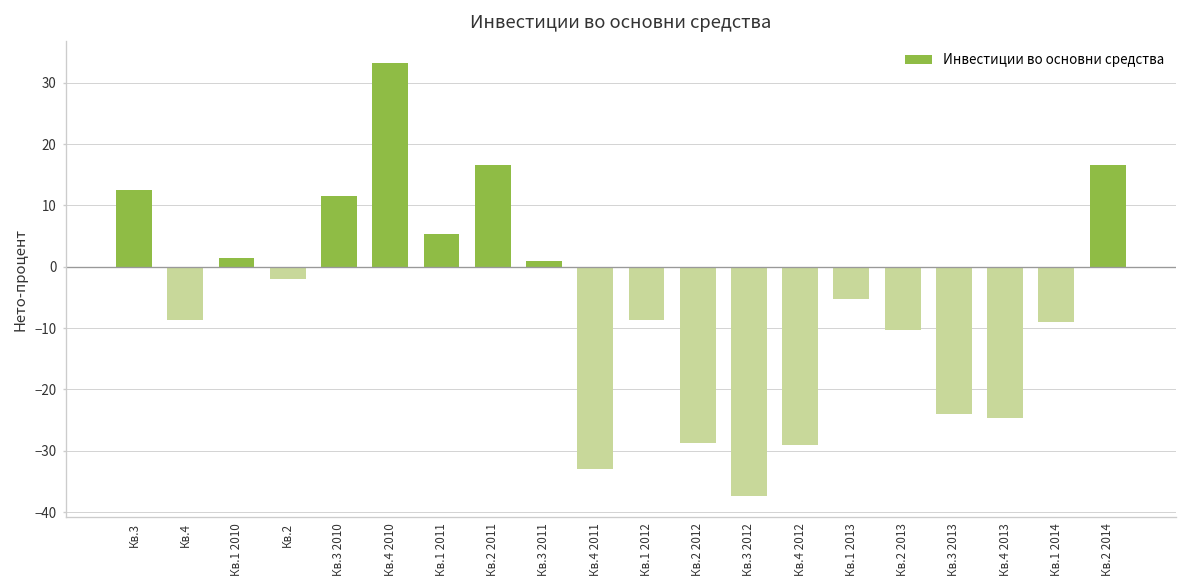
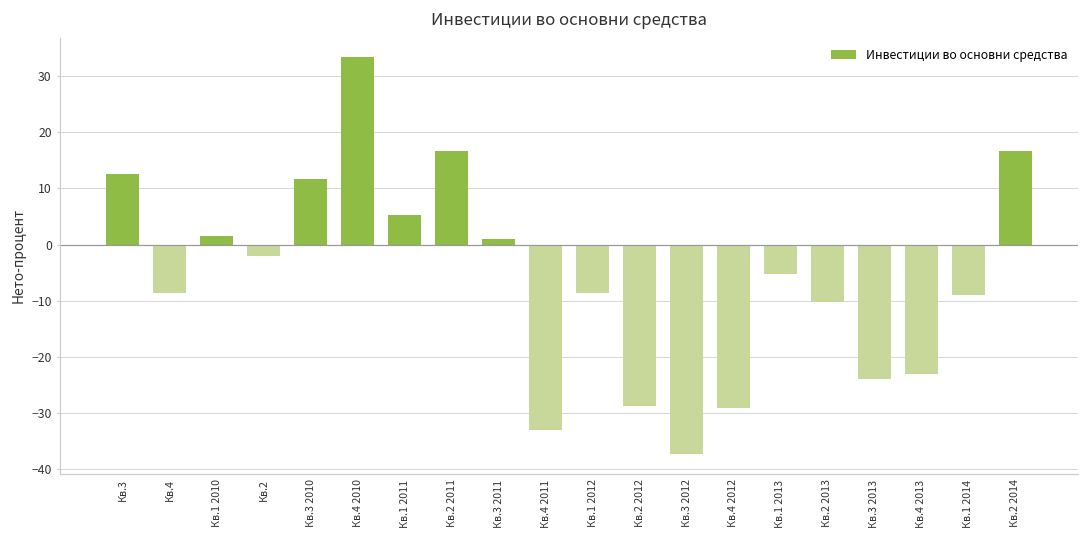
  {
    "Кв.3": 13,
    "Кв.4": -9,
    "Кв.1 2010": 2,
    "Кв.2": -2,
    "Кв.3 2010": 12,
    "Кв.4 2010": 33,
    "Кв.1 2011": 5,
    "Кв.2 2011": 17,
    "Кв.3 2011": 1,
    "Кв.4 2011": -33,
    "Кв.1 2012": -9,
    "Кв.2 2012": -29,
    "Кв.3 2012": -37,
    "Кв.4 2012": -29,
    "Кв.1 2013": -5,
    "Кв.2 2013": -10,
    "Кв.3 2013": -24,
-   "Кв.4 2013": -25,
+   "Кв.4 2013": -23,
    "Кв.1 2014": -9,
    "Кв.2 2014": 17
  }
